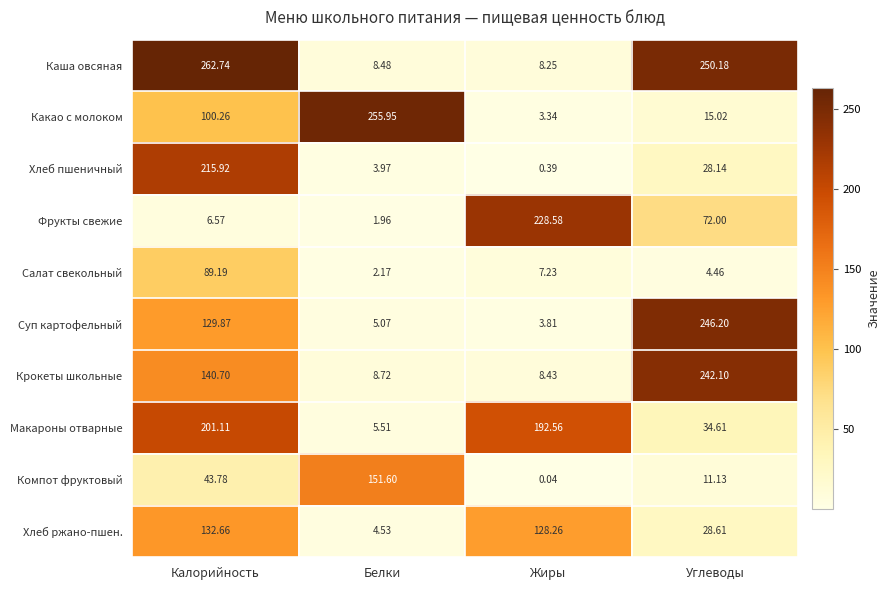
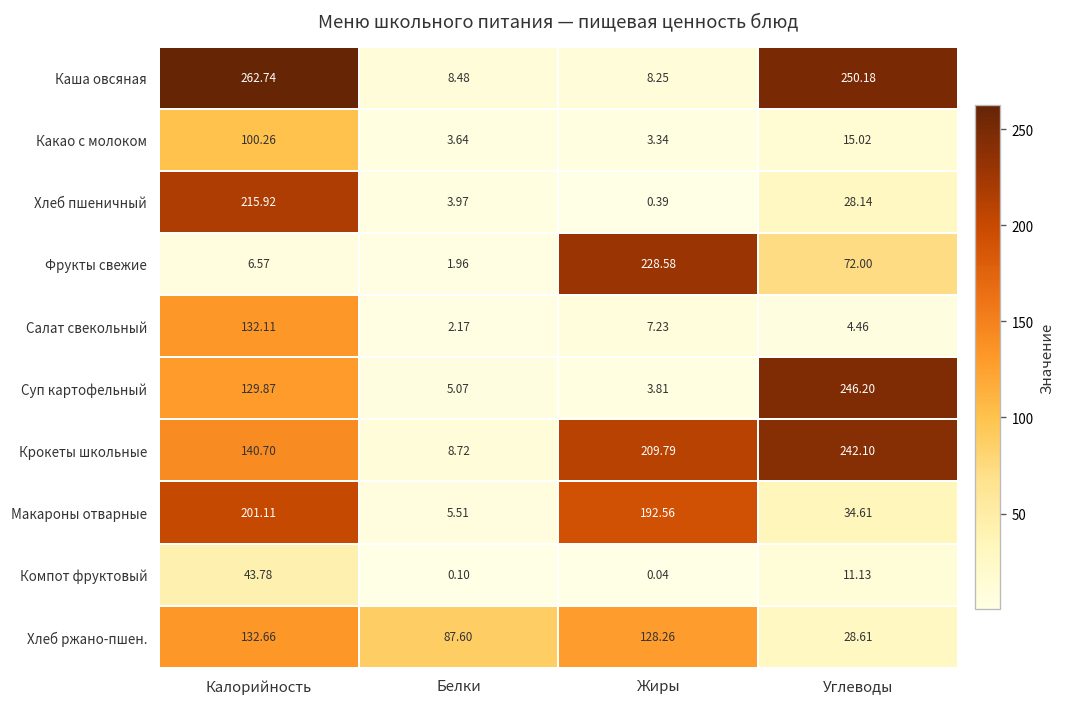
  {
    "Каша овсяная": {
      "Калорийность": 262.74,
      "Белки": 8.48,
      "Жиры": 8.25,
      "Углеводы": 250.18
    },
    "Какао с молоком": {
      "Калорийность": 100.26,
-     "Белки": 255.95,
+     "Белки": 3.64,
      "Жиры": 3.34,
      "Углеводы": 15.02
    },
    "Хлеб пшеничный": {
      "Калорийность": 215.92,
      "Белки": 3.97,
      "Жиры": 0.39,
      "Углеводы": 28.14
    },
    "Фрукты свежие": {
      "Калорийность": 6.57,
      "Белки": 1.96,
      "Жиры": 228.58,
      "Углеводы": 72.00
    },
    "Салат свекольный": {
-     "Калорийность": 89.19,
+     "Калорийность": 132.11,
      "Белки": 2.17,
      "Жиры": 7.23,
      "Углеводы": 4.46
    },
    "Суп картофельный": {
      "Калорийность": 129.87,
      "Белки": 5.07,
      "Жиры": 3.81,
      "Углеводы": 246.20
    },
    "Крокеты школьные": {
      "Калорийность": 140.70,
      "Белки": 8.72,
-     "Жиры": 8.43,
+     "Жиры": 209.79,
      "Углеводы": 242.10
    },
    "Макароны отварные": {
      "Калорийность": 201.11,
      "Белки": 5.51,
      "Жиры": 192.56,
      "Углеводы": 34.61
    },
    "Компот фруктовый": {
      "Калорийность": 43.78,
-     "Белки": 151.60,
+     "Белки": 0.10,
      "Жиры": 0.04,
      "Углеводы": 11.13
    },
    "Хлеб ржано-пшен.": {
      "Калорийность": 132.66,
-     "Белки": 4.53,
+     "Белки": 87.60,
      "Жиры": 128.26,
      "Углеводы": 28.61
    }
  }
